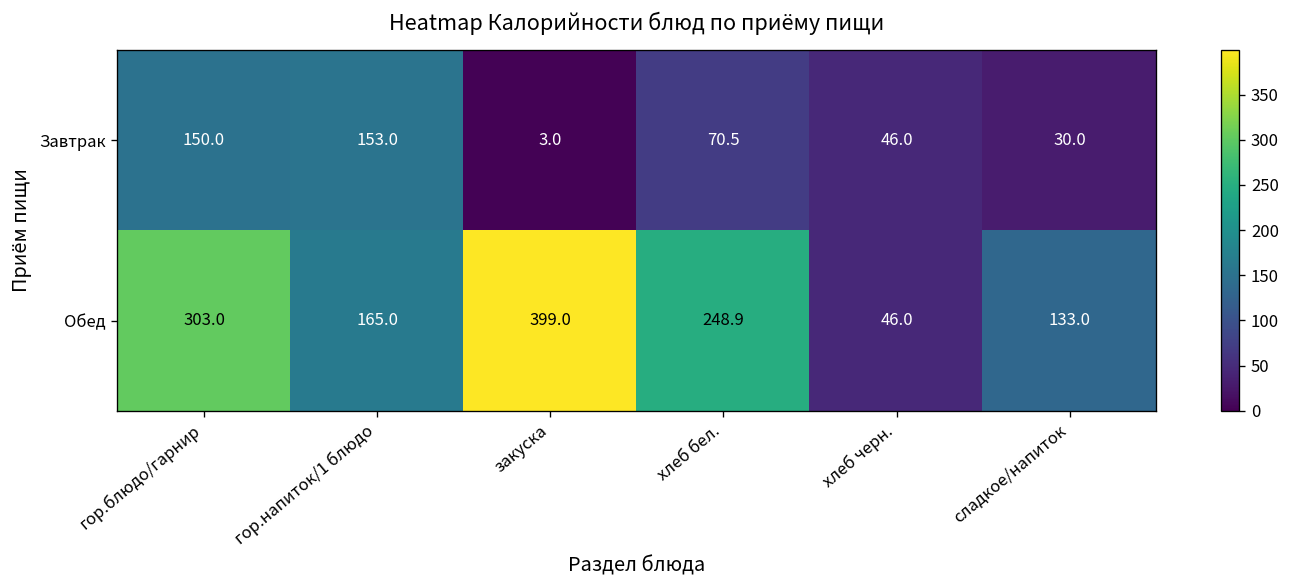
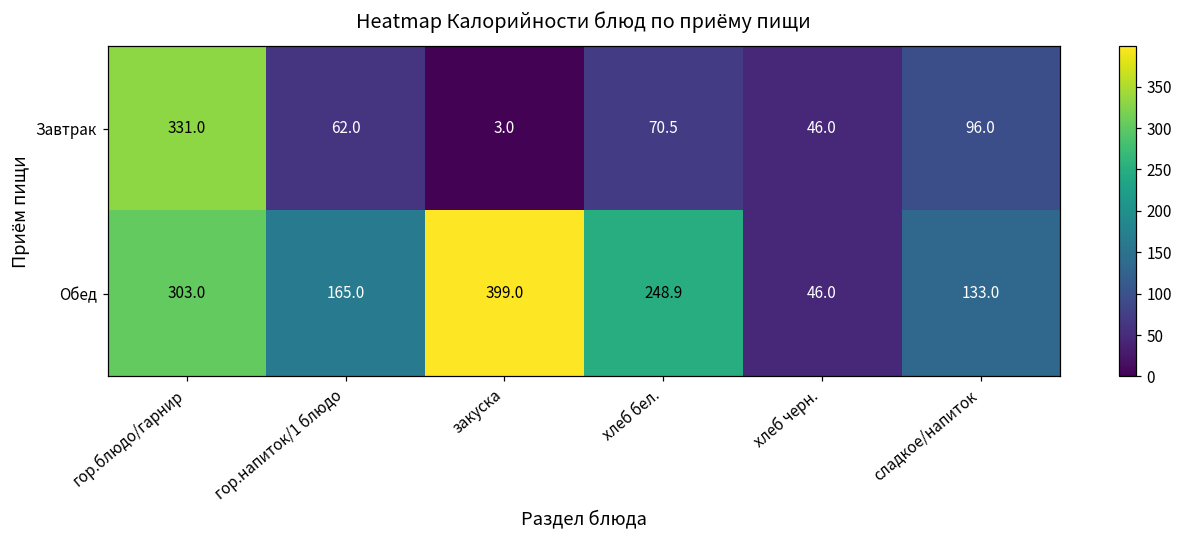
  {
    "Завтрак": {
-     "гор.блюдо/гарнир": 150.0,
-     "гор.напиток/1 блюдо": 153.0,
+     "гор.блюдо/гарнир": 331.0,
+     "гор.напиток/1 блюдо": 62.0,
      "закуска": 3.0,
      "хлеб бел.": 70.5,
      "хлеб черн.": 46.0,
-     "сладкое/напиток": 30.0
+     "сладкое/напиток": 96.0
    },
    "Обед": {
      "гор.блюдо/гарнир": 303.0,
      "гор.напиток/1 блюдо": 165.0,
      "закуска": 399.0,
      "хлеб бел.": 248.9,
      "хлеб черн.": 46.0,
      "сладкое/напиток": 133.0
    }
  }
